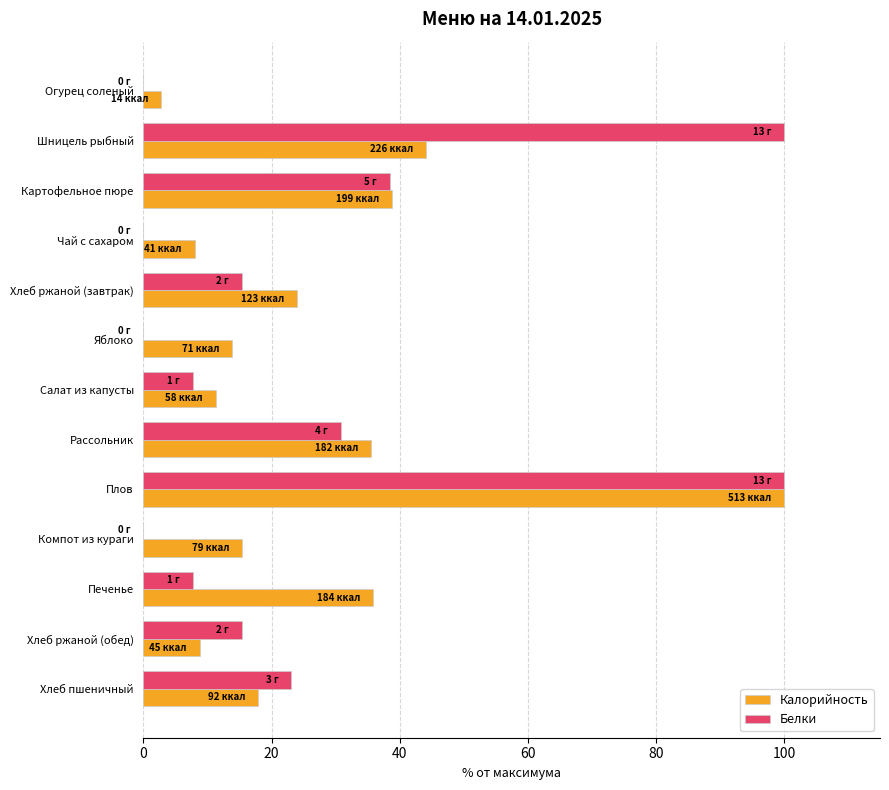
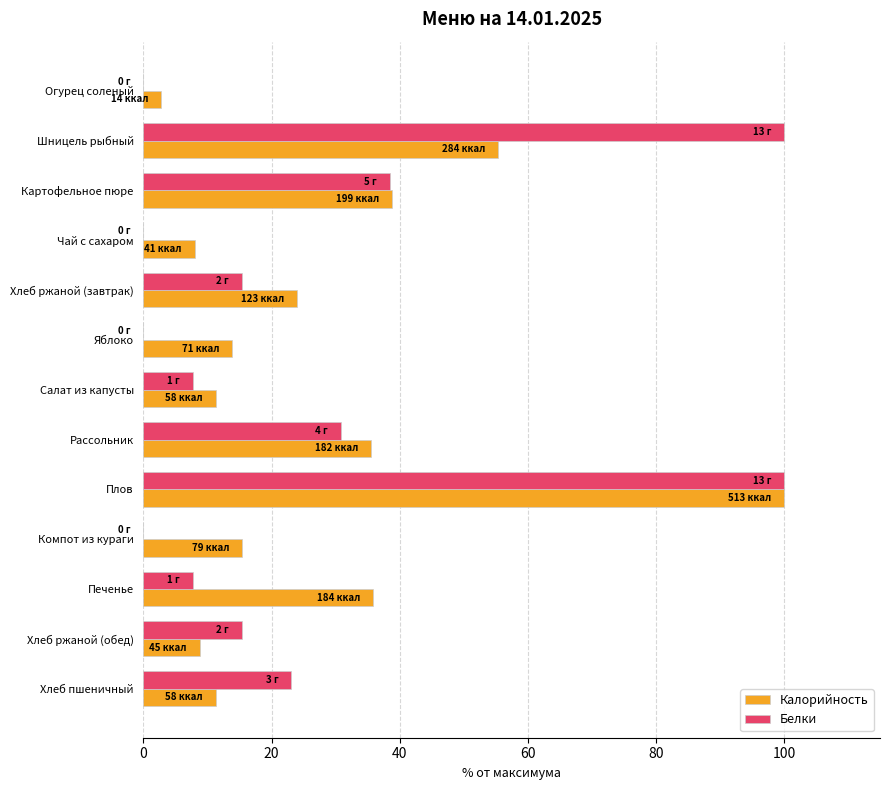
  {
    "Калорийность": {
-     "Шницель рыбный": 226,
-     "Хлеб пшеничный": 92
+     "Шницель рыбный": 284,
+     "Хлеб пшеничный": 58
    },
    "Белки": {
      "Огурец соленый": 0,
      "Чай с сахаром": 0,
      "Яблоко": 0,
      "Компот из кураги": 0
    }
  }
